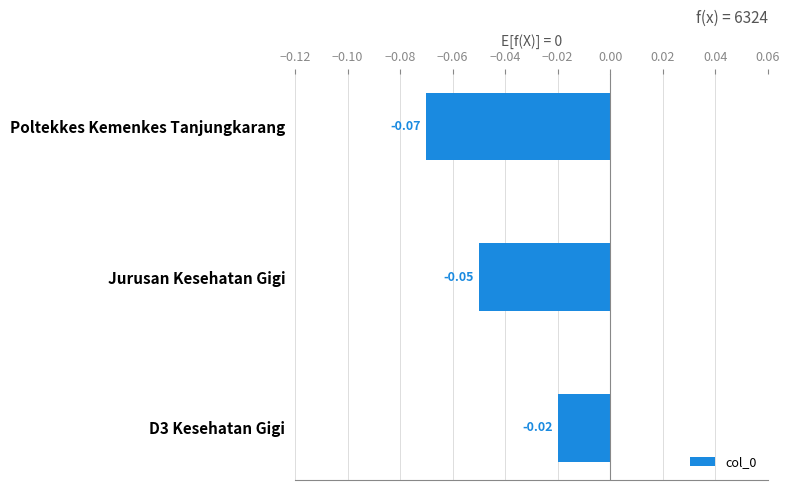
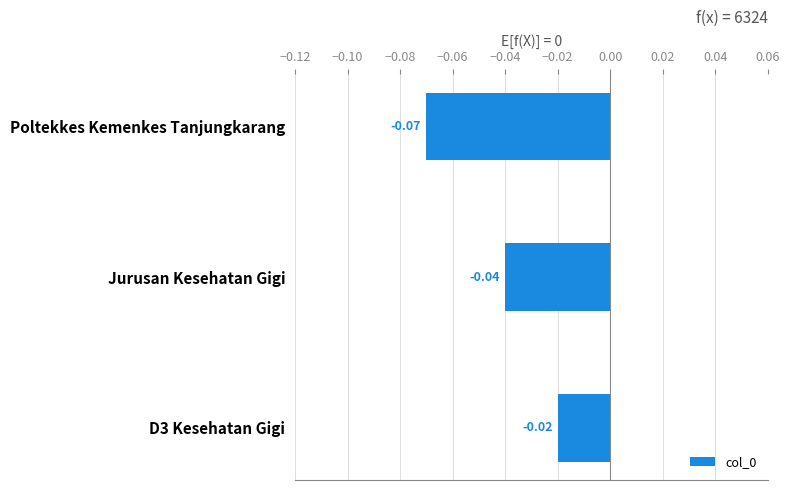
  {
    "Poltekkes Kemenkes Tanjungkarang": -0.07,
-   "Jurusan Kesehatan Gigi": -0.05,
+   "Jurusan Kesehatan Gigi": -0.04,
    "D3 Kesehatan Gigi": -0.02
  }
